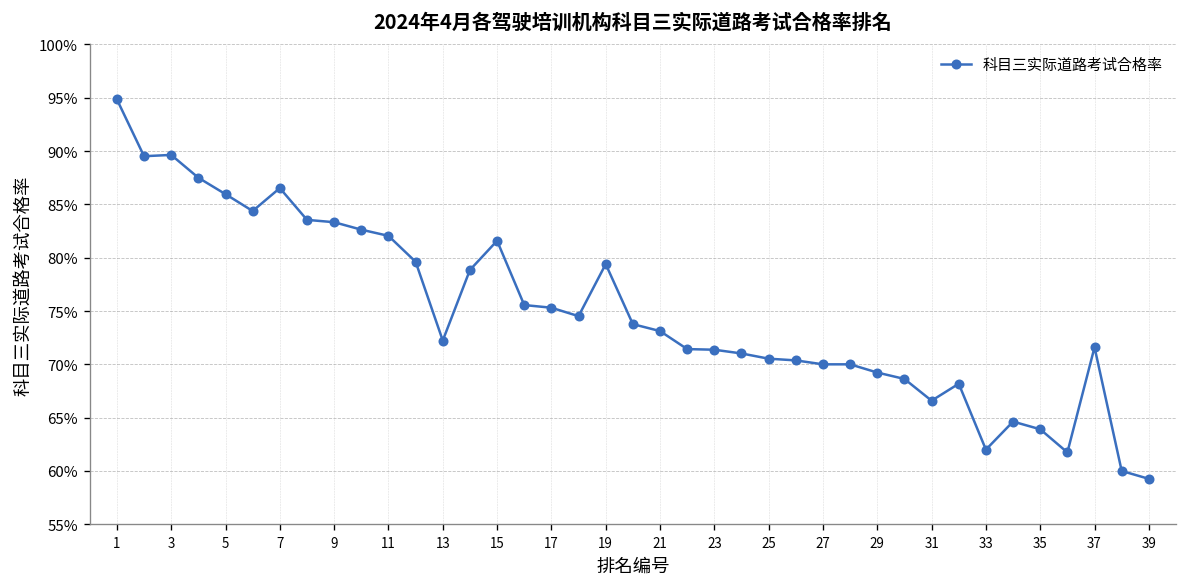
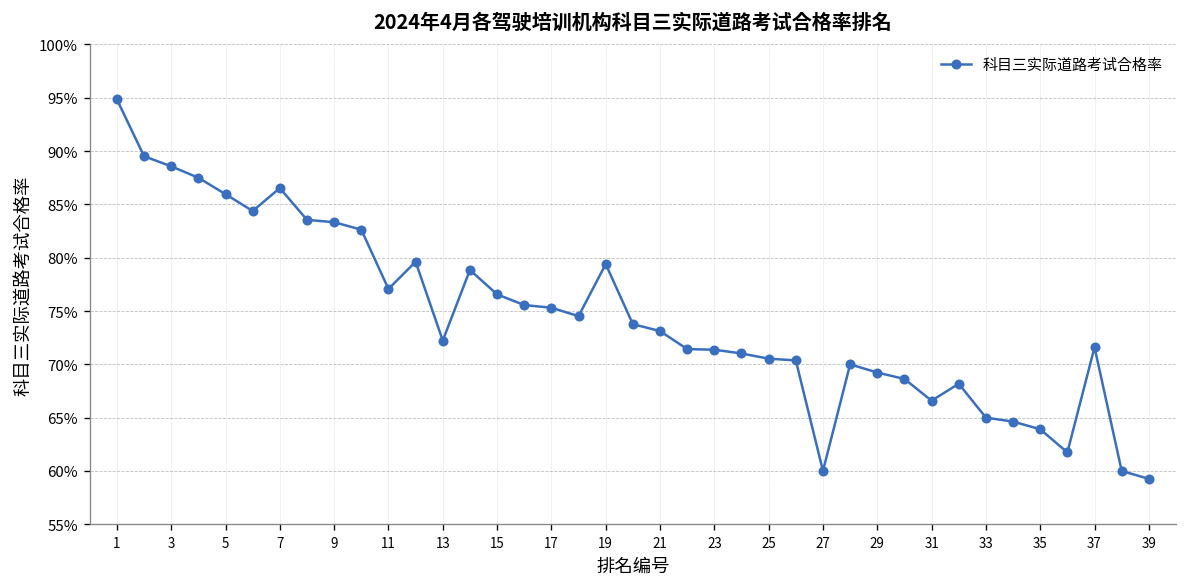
  {
    "1": "95%",
-   "3": "90%",
+   "3": "89%",
    "5": "86%",
    "7": "87%",
    "9": "83%",
-   "11": "82%",
+   "11": "77%",
    "13": "72%",
-   "15": "82%",
+   "15": "77%",
    "17": "75%",
    "19": "79%",
    "21": "73%",
    "23": "71%",
    "25": "71%",
-   "27": "70%",
+   "27": "60%",
    "29": "69%",
    "31": "67%",
-   "33": "62%",
+   "33": "65%",
    "35": "64%",
    "37": "72%",
    "39": "59%"
  }
